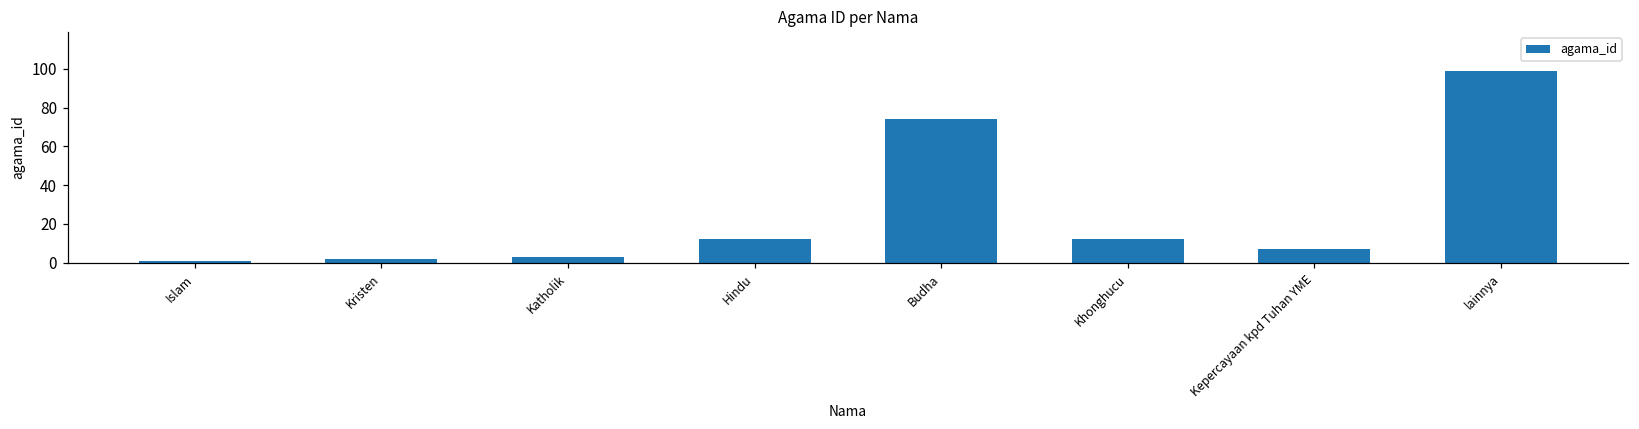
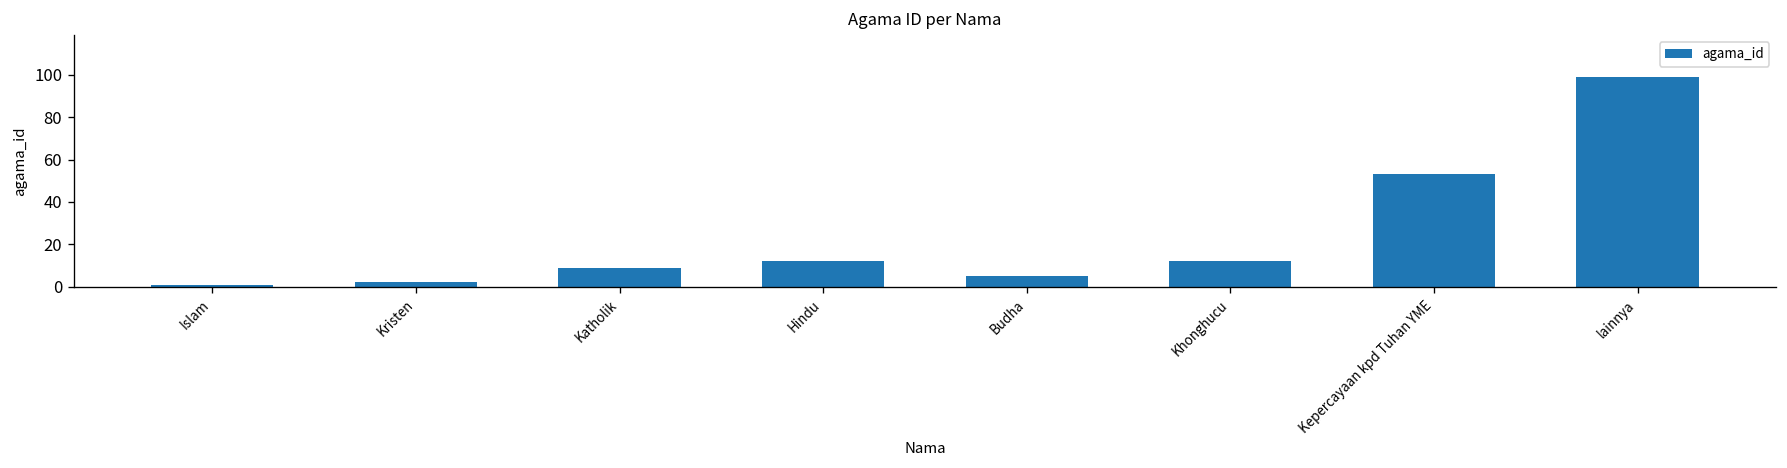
  {
    "Kristen": 2,
-   "Katholik": 3,
+   "Katholik": 9,
    "Hindu": 12,
-   "Budha": 74,
+   "Budha": 5,
    "Khonghucu": 12,
-   "Kepercayaan kpd Tuhan YME": 7,
+   "Kepercayaan kpd Tuhan YME": 53,
    "lainnya": 99
  }
